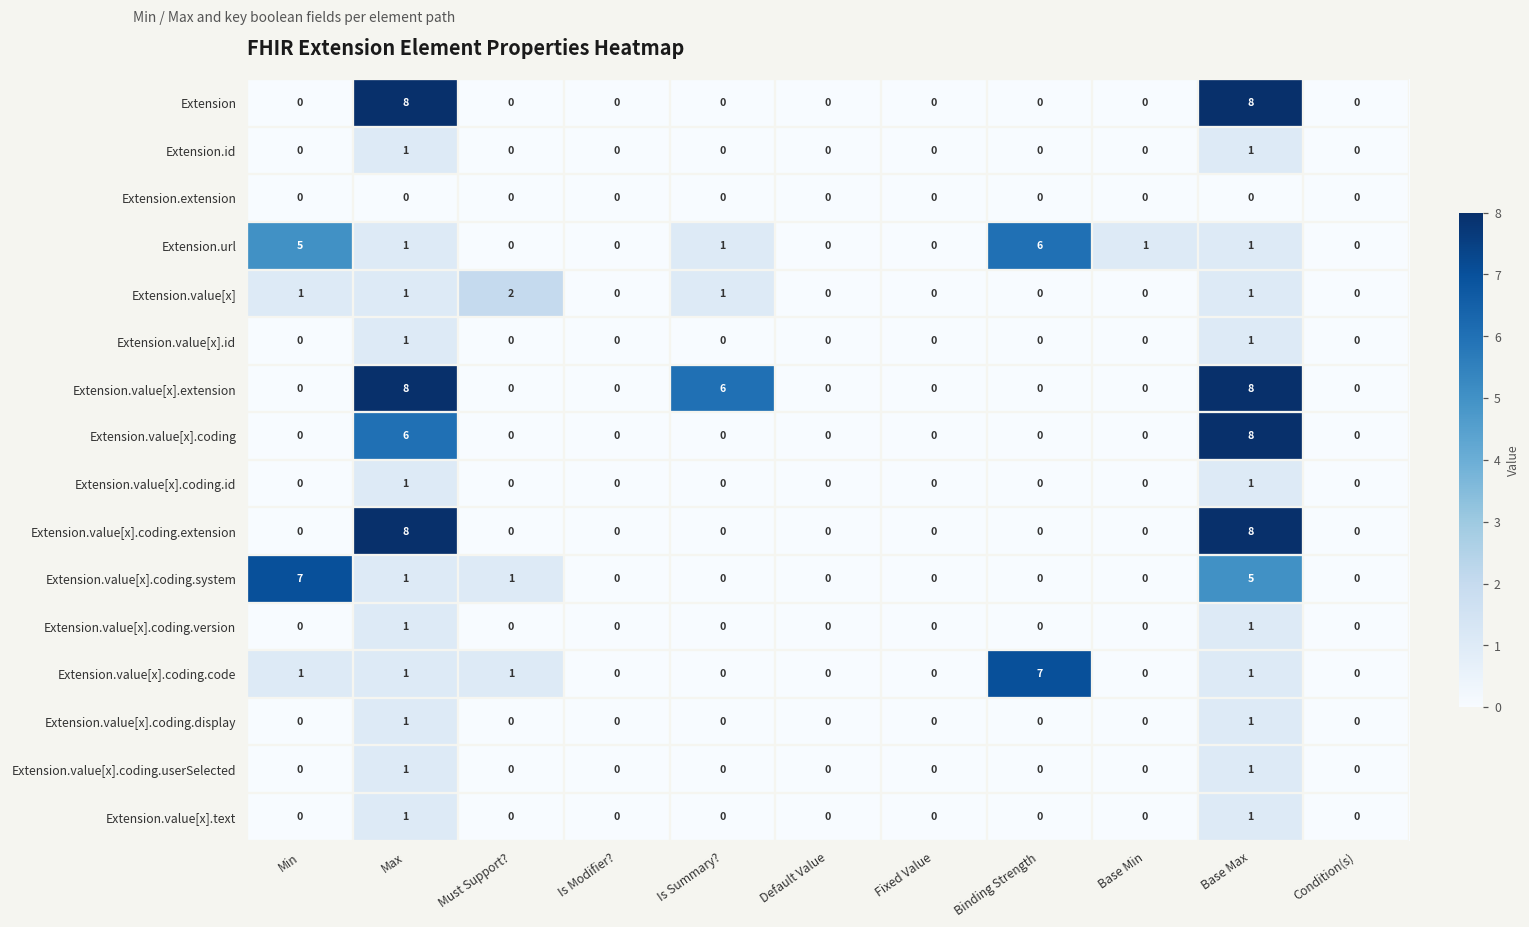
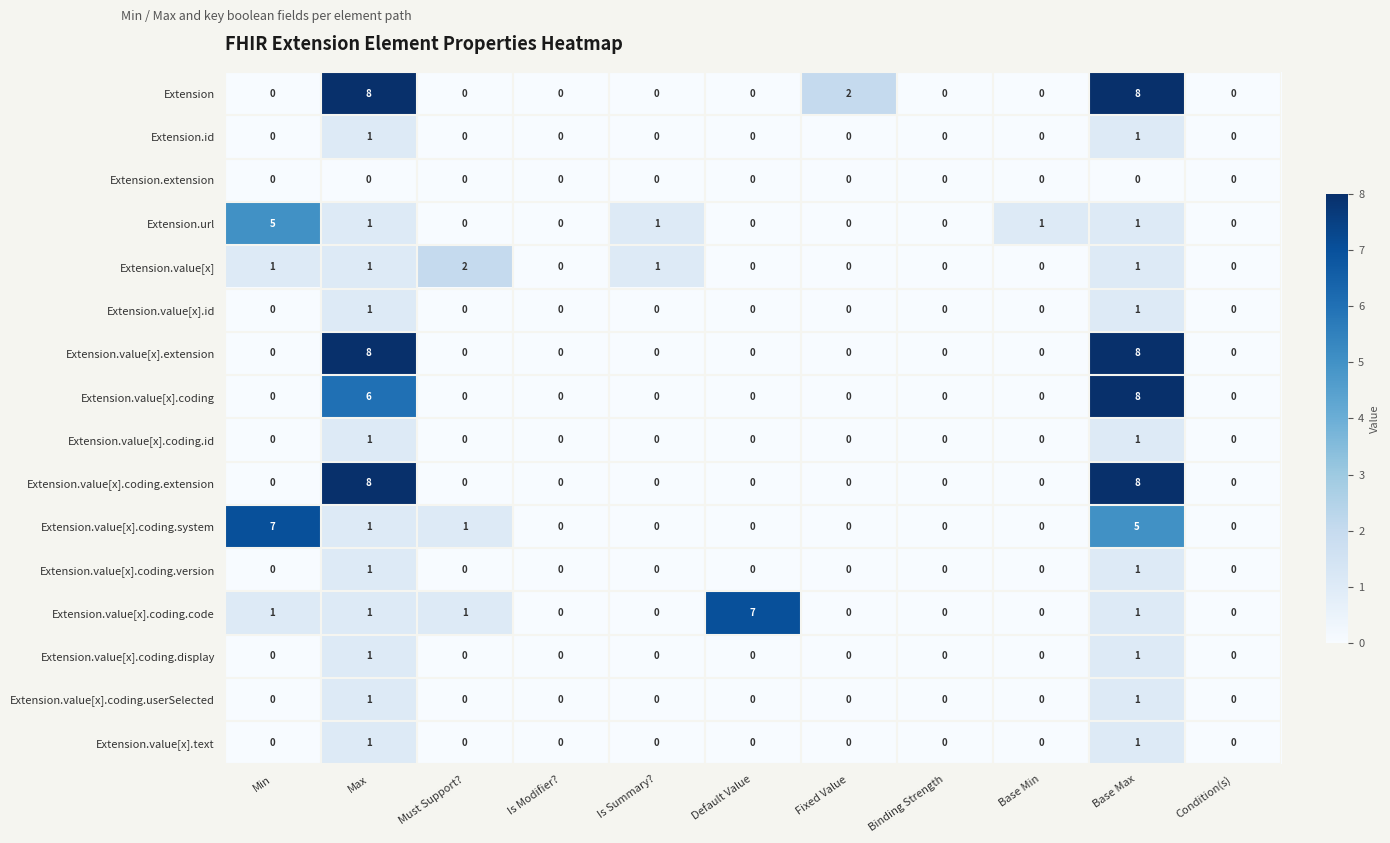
  {
    "Extension": {
      "Min": 0,
      "Max": 8,
      "Must Support?": 0,
      "Is Modifier?": 0,
      "Is Summary?": 0,
      "Default Value": 0,
-     "Fixed Value": 0,
+     "Fixed Value": 2,
      "Binding Strength": 0,
      "Base Min": 0,
      "Base Max": 8,
      "Condition(s)": 0
    },
    "Extension.id": {
      "Min": 0,
      "Max": 1,
      "Must Support?": 0,
      "Is Modifier?": 0,
      "Is Summary?": 0,
      "Default Value": 0,
      "Fixed Value": 0,
      "Binding Strength": 0,
      "Base Min": 0,
      "Base Max": 1,
      "Condition(s)": 0
    },
    "Extension.extension": {
      "Min": 0,
      "Max": 0,
      "Must Support?": 0,
      "Is Modifier?": 0,
      "Is Summary?": 0,
      "Default Value": 0,
      "Fixed Value": 0,
      "Binding Strength": 0,
      "Base Min": 0,
      "Base Max": 0,
      "Condition(s)": 0
    },
    "Extension.url": {
      "Min": 5,
      "Max": 1,
      "Must Support?": 0,
      "Is Modifier?": 0,
      "Is Summary?": 1,
      "Default Value": 0,
      "Fixed Value": 0,
-     "Binding Strength": 6,
+     "Binding Strength": 0,
      "Base Min": 1,
      "Base Max": 1,
      "Condition(s)": 0
    },
    "Extension.value[x]": {
      "Min": 1,
      "Max": 1,
      "Must Support?": 2,
      "Is Modifier?": 0,
      "Is Summary?": 1,
      "Default Value": 0,
      "Fixed Value": 0,
      "Binding Strength": 0,
      "Base Min": 0,
      "Base Max": 1,
      "Condition(s)": 0
    },
    "Extension.value[x].id": {
      "Min": 0,
      "Max": 1,
      "Must Support?": 0,
      "Is Modifier?": 0,
      "Is Summary?": 0,
      "Default Value": 0,
      "Fixed Value": 0,
      "Binding Strength": 0,
      "Base Min": 0,
      "Base Max": 1,
      "Condition(s)": 0
    },
    "Extension.value[x].extension": {
      "Min": 0,
      "Max": 8,
      "Must Support?": 0,
      "Is Modifier?": 0,
-     "Is Summary?": 6,
+     "Is Summary?": 0,
      "Default Value": 0,
      "Fixed Value": 0,
      "Binding Strength": 0,
      "Base Min": 0,
      "Base Max": 8,
      "Condition(s)": 0
    },
    "Extension.value[x].coding": {
      "Min": 0,
      "Max": 6,
      "Must Support?": 0,
      "Is Modifier?": 0,
      "Is Summary?": 0,
      "Default Value": 0,
      "Fixed Value": 0,
      "Binding Strength": 0,
      "Base Min": 0,
      "Base Max": 8,
      "Condition(s)": 0
    },
    "Extension.value[x].coding.id": {
      "Min": 0,
      "Max": 1,
      "Must Support?": 0,
      "Is Modifier?": 0,
      "Is Summary?": 0,
      "Default Value": 0,
      "Fixed Value": 0,
      "Binding Strength": 0,
      "Base Min": 0,
      "Base Max": 1,
      "Condition(s)": 0
    },
    "Extension.value[x].coding.extension": {
      "Min": 0,
      "Max": 8,
      "Must Support?": 0,
      "Is Modifier?": 0,
      "Is Summary?": 0,
      "Default Value": 0,
      "Fixed Value": 0,
      "Binding Strength": 0,
      "Base Min": 0,
      "Base Max": 8,
      "Condition(s)": 0
    },
    "Extension.value[x].coding.system": {
      "Min": 7,
      "Max": 1,
      "Must Support?": 1,
      "Is Modifier?": 0,
      "Is Summary?": 0,
      "Default Value": 0,
      "Fixed Value": 0,
      "Binding Strength": 0,
      "Base Min": 0,
      "Base Max": 5,
      "Condition(s)": 0
    },
    "Extension.value[x].coding.version": {
      "Min": 0,
      "Max": 1,
      "Must Support?": 0,
      "Is Modifier?": 0,
      "Is Summary?": 0,
      "Default Value": 0,
      "Fixed Value": 0,
      "Binding Strength": 0,
      "Base Min": 0,
      "Base Max": 1,
      "Condition(s)": 0
    },
    "Extension.value[x].coding.code": {
      "Min": 1,
      "Max": 1,
      "Must Support?": 1,
      "Is Modifier?": 0,
      "Is Summary?": 0,
-     "Default Value": 0,
+     "Default Value": 7,
      "Fixed Value": 0,
-     "Binding Strength": 7,
+     "Binding Strength": 0,
      "Base Min": 0,
      "Base Max": 1,
      "Condition(s)": 0
    },
    "Extension.value[x].coding.display": {
      "Min": 0,
      "Max": 1,
      "Must Support?": 0,
      "Is Modifier?": 0,
      "Is Summary?": 0,
      "Default Value": 0,
      "Fixed Value": 0,
      "Binding Strength": 0,
      "Base Min": 0,
      "Base Max": 1,
      "Condition(s)": 0
    },
    "Extension.value[x].coding.userSelected": {
      "Min": 0,
      "Max": 1,
      "Must Support?": 0,
      "Is Modifier?": 0,
      "Is Summary?": 0,
      "Default Value": 0,
      "Fixed Value": 0,
      "Binding Strength": 0,
      "Base Min": 0,
      "Base Max": 1,
      "Condition(s)": 0
    },
    "Extension.value[x].text": {
      "Min": 0,
      "Max": 1,
      "Must Support?": 0,
      "Is Modifier?": 0,
      "Is Summary?": 0,
      "Default Value": 0,
      "Fixed Value": 0,
      "Binding Strength": 0,
      "Base Min": 0,
      "Base Max": 1,
      "Condition(s)": 0
    }
  }
